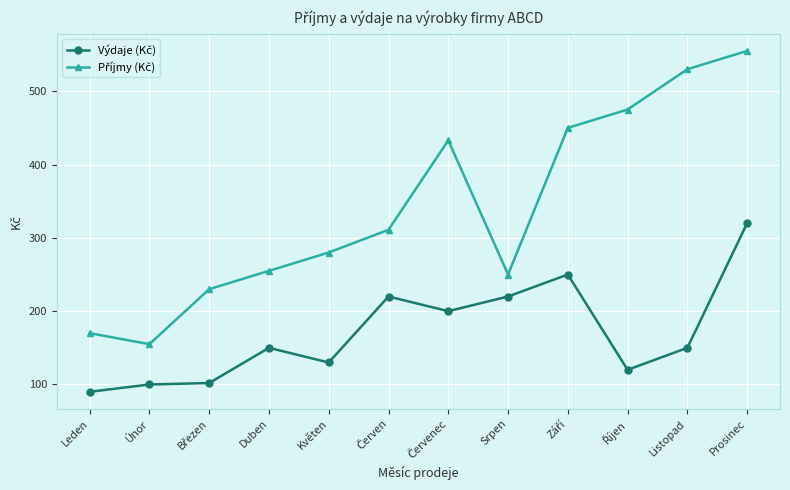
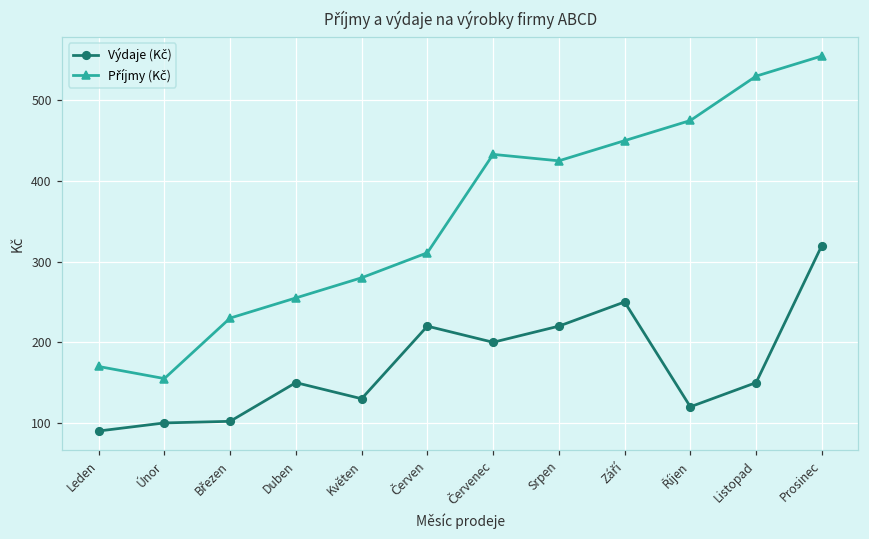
  {
    "Výdaje (Kč)": {
      "Leden": 90,
      "Únor": 100,
      "Březen": 100,
      "Duben": 150,
      "Květen": 130,
      "Červen": 220,
      "Červenec": 200,
      "Srpen": 220,
      "Září": 250,
      "Říjen": 120,
      "Listopad": 150,
      "Prosinec": 320
    },
    "Příjmy (Kč)": {
      "Leden": 170,
      "Únor": 160,
      "Březen": 230,
      "Duben": 260,
      "Květen": 280,
      "Červen": 310,
      "Červenec": 430,
-     "Srpen": 250,
+     "Srpen": 430,
      "Září": 450,
      "Říjen": 480,
      "Listopad": 530,
      "Prosinec": 560
    }
  }
